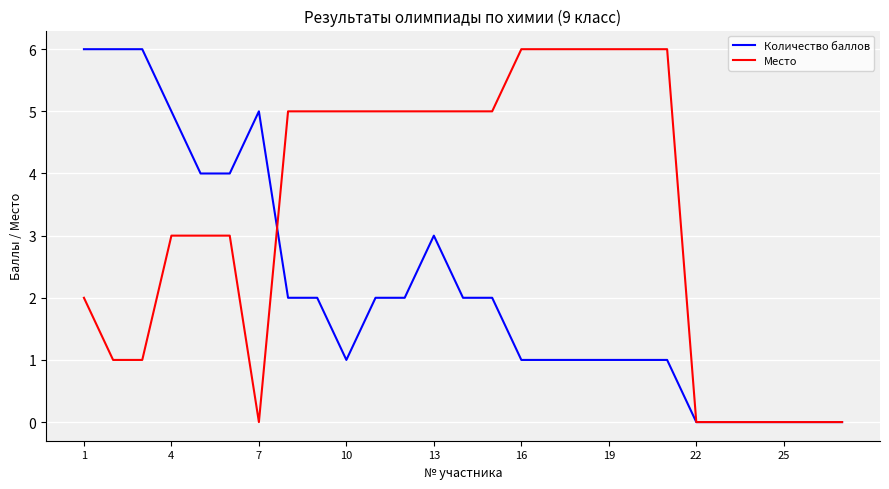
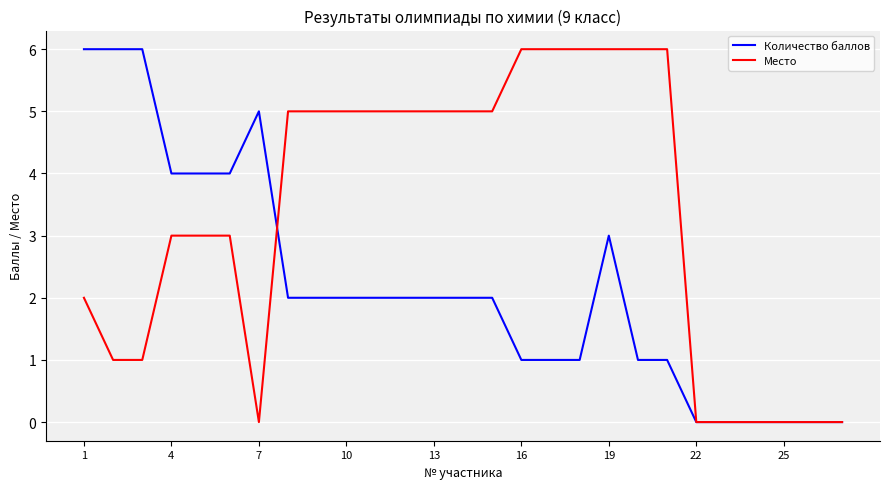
  {
    "Количество баллов": {
      "1": 6,
-     "4": 5,
+     "4": 4,
      "7": 5,
-     "10": 1,
-     "13": 3,
+     "10": 2,
+     "13": 2,
      "16": 1,
-     "19": 1
+     "19": 3
    },
    "Место": {
      "1": 2,
      "4": 3,
      "7": 0,
      "10": 5,
      "13": 5,
      "16": 6,
      "19": 6
    }
  }
